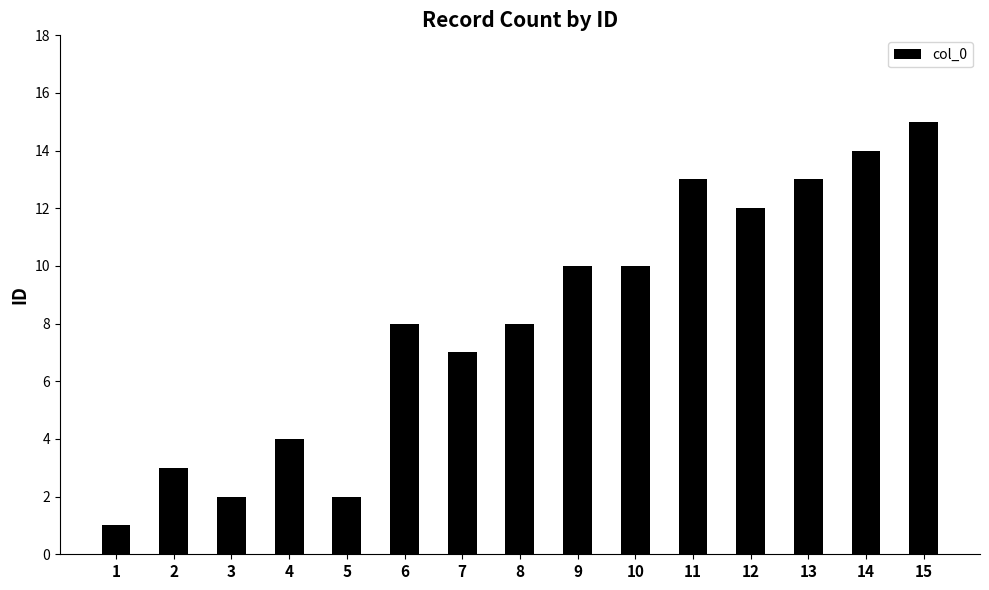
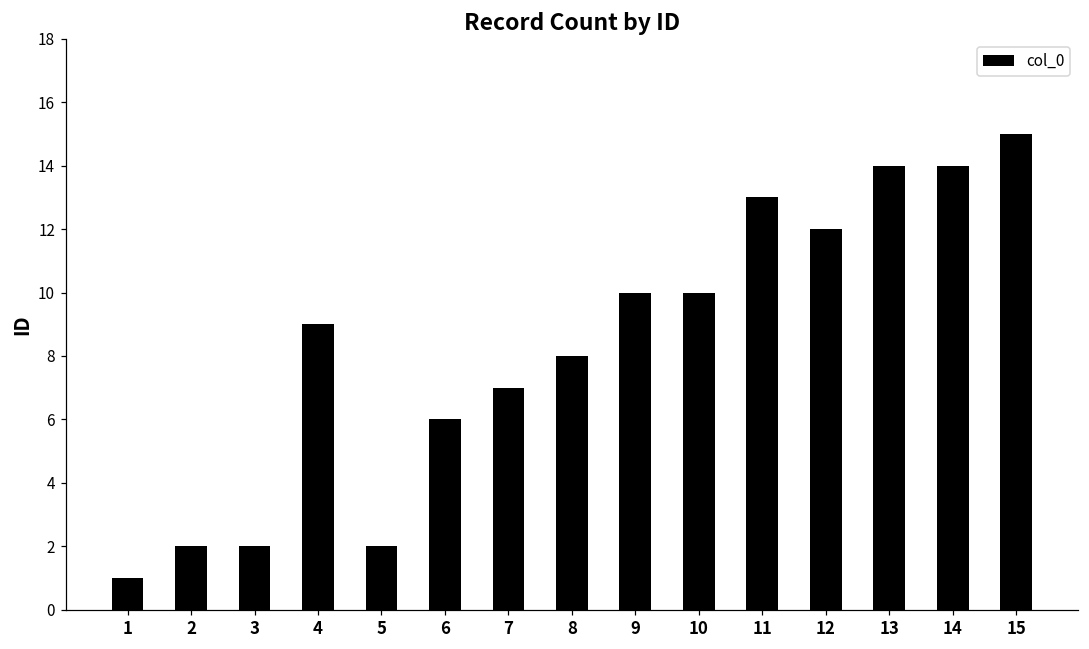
  {
    "1": 1,
-   "2": 3,
+   "2": 2,
    "3": 2,
-   "4": 4,
+   "4": 9,
    "5": 2,
-   "6": 8,
+   "6": 6,
    "7": 7,
    "8": 8,
    "9": 10,
    "10": 10,
    "11": 13,
    "12": 12,
-   "13": 13,
+   "13": 14,
    "14": 14,
    "15": 15
  }
